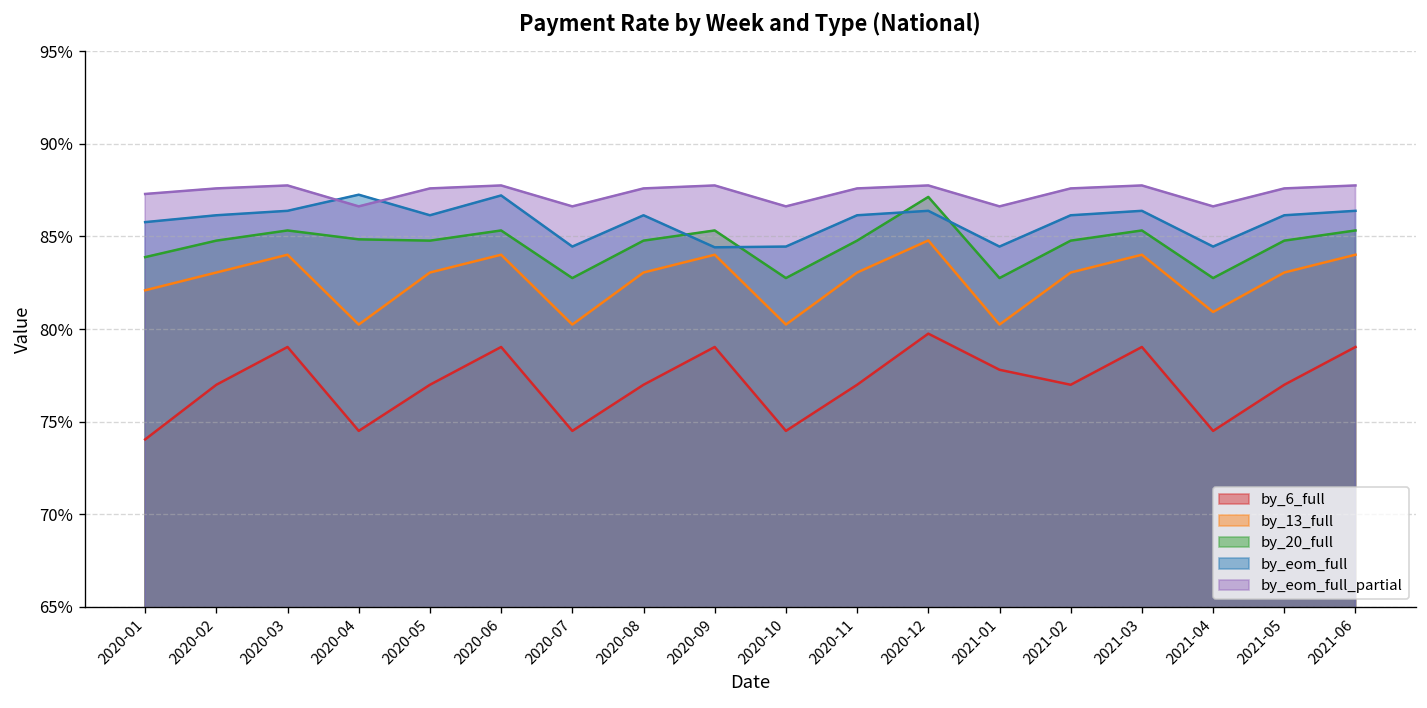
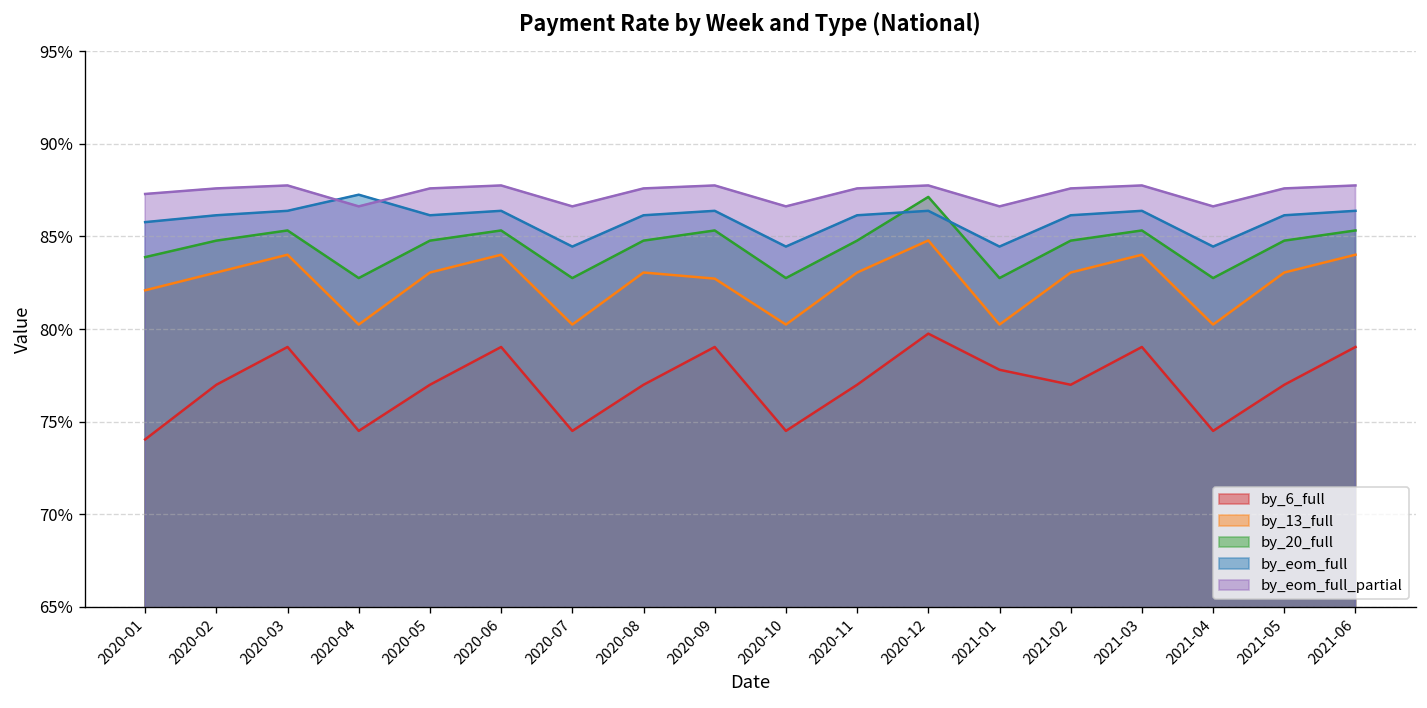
  {
    "by_6_full": {
      "2020-01": "74.0%",
      "2020-02": "77.0%",
      "2020-03": "79.0%",
      "2020-04": "74.5%",
      "2020-05": "77.0%",
      "2020-06": "79.0%",
      "2020-07": "74.5%",
      "2020-08": "77.0%",
      "2020-09": "79.0%",
      "2020-10": "74.5%",
      "2020-11": "77.0%",
      "2020-12": "79.8%",
      "2021-01": "77.8%",
      "2021-02": "77.0%",
      "2021-03": "79.0%",
      "2021-04": "74.5%",
      "2021-05": "77.0%",
      "2021-06": "79.0%"
    },
    "by_13_full": {
      "2020-01": "82.1%",
      "2020-02": "83.1%",
      "2020-03": "84.0%",
      "2020-04": "80.2%",
      "2020-05": "83.1%",
      "2020-06": "84.0%",
      "2020-07": "80.2%",
      "2020-08": "83.1%",
-     "2020-09": "84.0%",
+     "2020-09": "82.7%",
      "2020-10": "80.2%",
      "2020-11": "83.1%",
      "2020-12": "84.8%",
      "2021-01": "80.2%",
      "2021-02": "83.1%",
      "2021-03": "84.0%",
-     "2021-04": "80.9%",
+     "2021-04": "80.2%",
      "2021-05": "83.1%",
      "2021-06": "84.0%"
    },
    "by_20_full": {
      "2020-01": "83.9%",
      "2020-02": "84.8%",
      "2020-03": "85.3%",
-     "2020-04": "84.8%",
+     "2020-04": "82.8%",
      "2020-05": "84.8%",
      "2020-06": "85.3%",
      "2020-07": "82.8%",
      "2020-08": "84.8%",
      "2020-09": "85.3%",
      "2020-10": "82.8%",
      "2020-11": "84.8%",
      "2020-12": "87.1%",
      "2021-01": "82.8%",
      "2021-02": "84.8%",
      "2021-03": "85.3%",
      "2021-04": "82.8%",
      "2021-05": "84.8%",
      "2021-06": "85.3%"
    },
    "by_eom_full": {
      "2020-01": "85.8%",
      "2020-02": "86.1%",
      "2020-03": "86.4%",
      "2020-04": "87.3%",
      "2020-05": "86.1%",
-     "2020-06": "87.2%",
+     "2020-06": "86.4%",
      "2020-07": "84.5%",
      "2020-08": "86.1%",
-     "2020-09": "84.4%",
+     "2020-09": "86.4%",
      "2020-10": "84.5%",
      "2020-11": "86.1%",
      "2020-12": "86.4%",
      "2021-01": "84.5%",
      "2021-02": "86.1%",
      "2021-03": "86.4%",
      "2021-04": "84.5%",
      "2021-05": "86.1%",
      "2021-06": "86.4%"
    },
    "by_eom_full_partial": {
      "2020-01": "87.3%",
      "2020-02": "87.6%",
      "2020-03": "87.8%",
      "2020-04": "86.6%",
      "2020-05": "87.6%",
      "2020-06": "87.8%",
      "2020-07": "86.6%",
      "2020-08": "87.6%",
      "2020-09": "87.8%",
      "2020-10": "86.6%",
      "2020-11": "87.6%",
      "2020-12": "87.8%",
      "2021-01": "86.6%",
      "2021-02": "87.6%",
      "2021-03": "87.8%",
      "2021-04": "86.6%",
      "2021-05": "87.6%",
      "2021-06": "87.8%"
    }
  }
